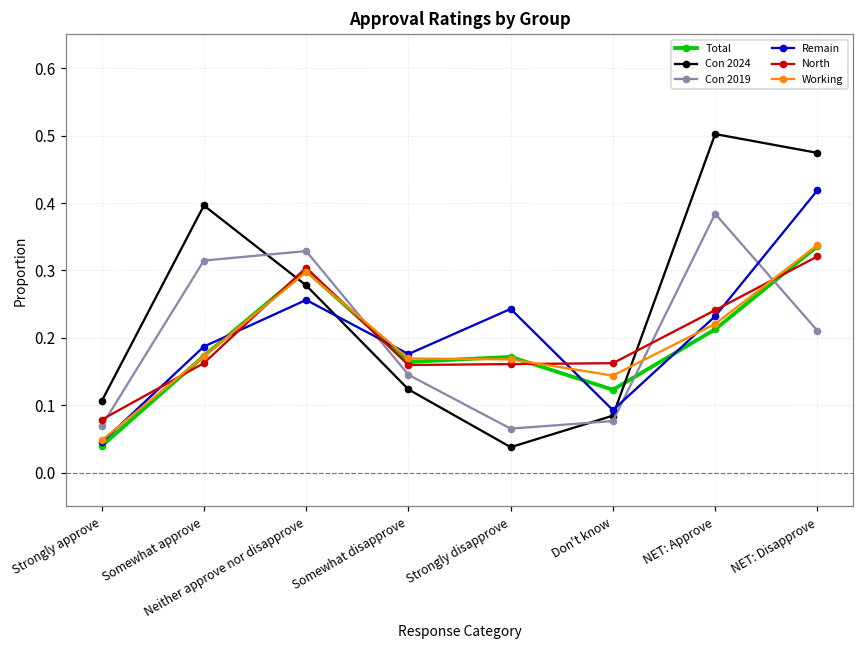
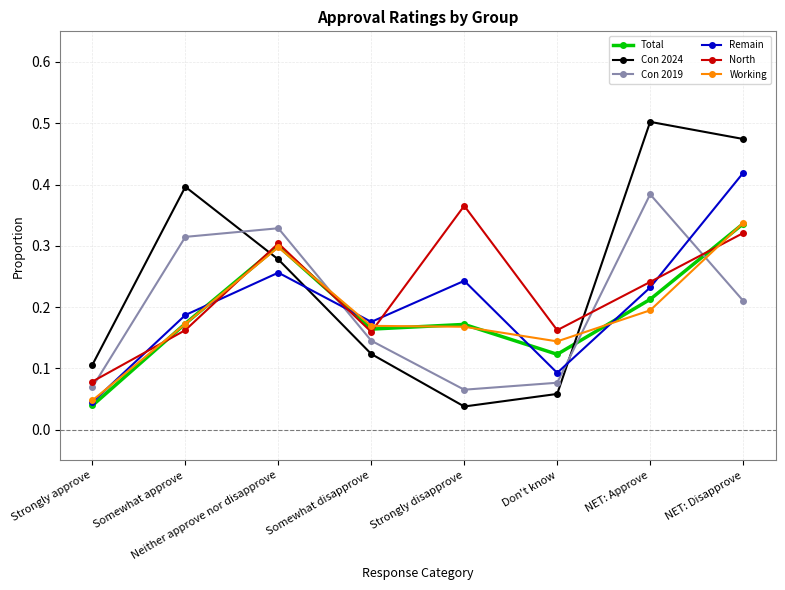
  {
    "Total": {
      "Strongly approve": 0.04,
      "Somewhat disapprove": 0.16,
      "Don't know": 0.12,
      "NET: Approve": 0.21
    },
    "Con 2024": {
      "Strongly approve": 0.11,
      "Somewhat approve": 0.40,
      "Neither approve nor disapprove": 0.28,
      "Somewhat disapprove": 0.12,
      "Strongly disapprove": 0.04,
-     "Don't know": 0.08,
+     "Don't know": 0.06,
      "NET: Approve": 0.50,
      "NET: Disapprove": 0.47
    },
    "Con 2019": {
      "Strongly approve": 0.07,
      "Somewhat approve": 0.31,
      "Neither approve nor disapprove": 0.33,
      "Somewhat disapprove": 0.15,
      "Strongly disapprove": 0.07,
      "Don't know": 0.08,
      "NET: Approve": 0.38,
      "NET: Disapprove": 0.21
    },
    "Remain": {
      "Somewhat approve": 0.19,
      "Neither approve nor disapprove": 0.26,
      "Somewhat disapprove": 0.18,
      "Strongly disapprove": 0.24,
      "Don't know": 0.09,
      "NET: Approve": 0.23,
      "NET: Disapprove": 0.42
    },
    "North": {
      "Strongly approve": 0.08,
      "Somewhat approve": 0.16,
      "Neither approve nor disapprove": 0.30,
      "Somewhat disapprove": 0.16,
-     "Strongly disapprove": 0.16,
+     "Strongly disapprove": 0.37,
      "Don't know": 0.16,
      "NET: Approve": 0.24,
      "NET: Disapprove": 0.32
    },
    "Working": {
      "Somewhat disapprove": 0.17,
      "Don't know": 0.14,
-     "NET: Approve": 0.22
+     "NET: Approve": 0.19
    }
  }
